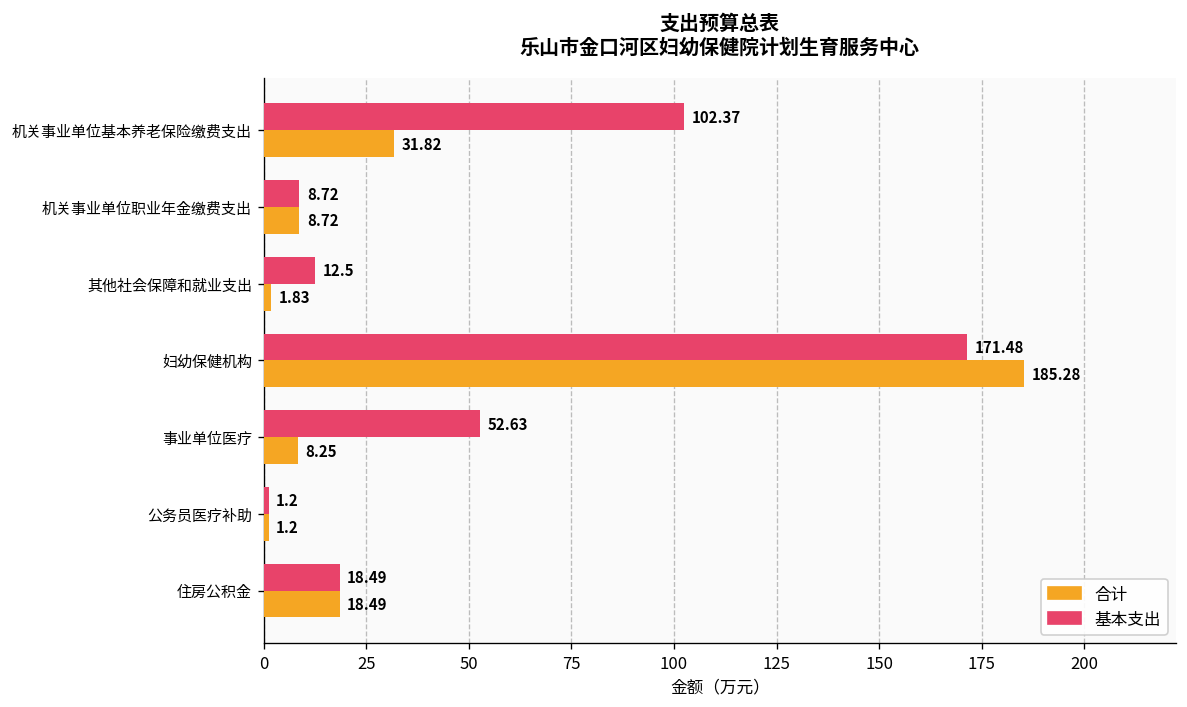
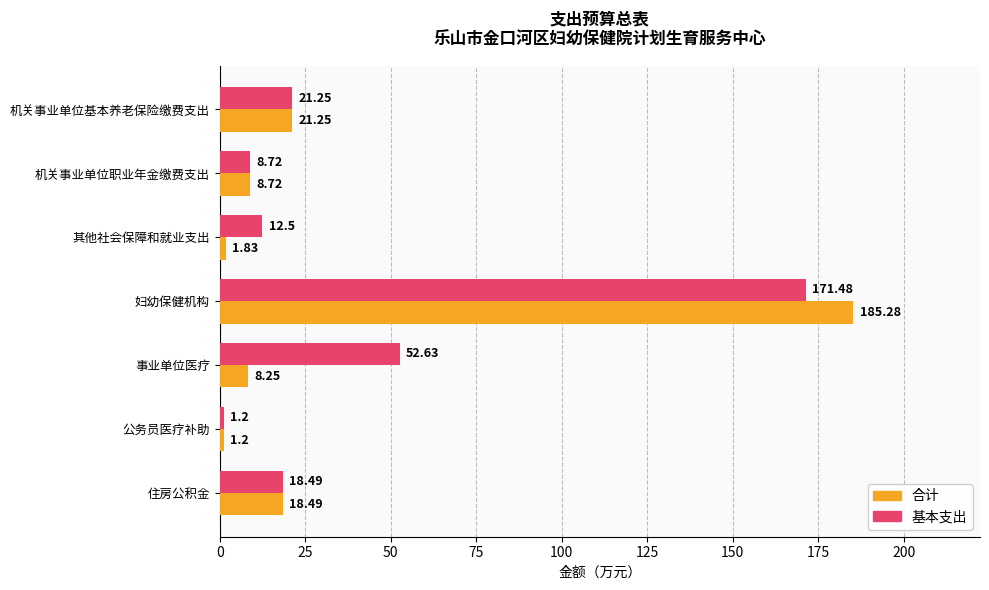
  {
    "合计": {
-     "机关事业单位基本养老保险缴费支出": 31.82,
+     "机关事业单位基本养老保险缴费支出": 21.25,
      "机关事业单位职业年金缴费支出": 8.72,
      "其他社会保障和就业支出": 1.83,
      "妇幼保健机构": 185.28,
      "事业单位医疗": 8.25,
      "公务员医疗补助": 1.2,
      "住房公积金": 18.49
    },
    "基本支出": {
-     "机关事业单位基本养老保险缴费支出": 102.37,
+     "机关事业单位基本养老保险缴费支出": 21.25,
      "机关事业单位职业年金缴费支出": 8.72,
      "其他社会保障和就业支出": 12.5,
      "妇幼保健机构": 171.48,
      "事业单位医疗": 52.63,
      "公务员医疗补助": 1.2,
      "住房公积金": 18.49
    }
  }
